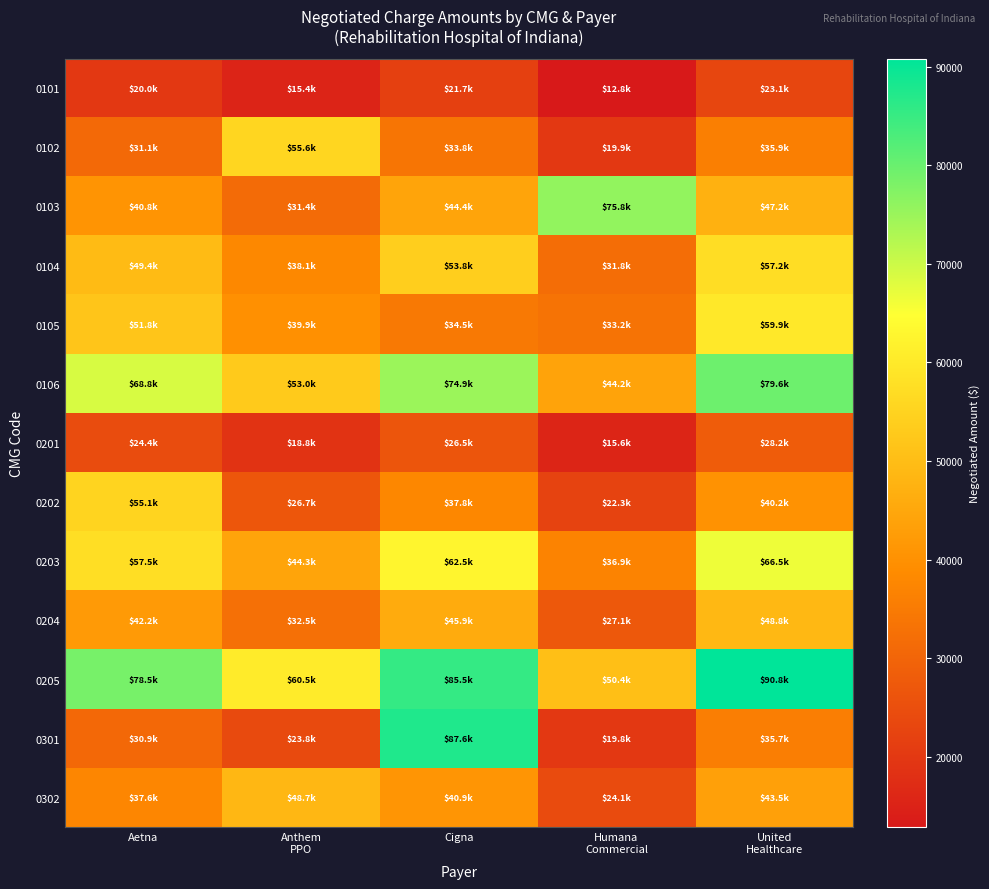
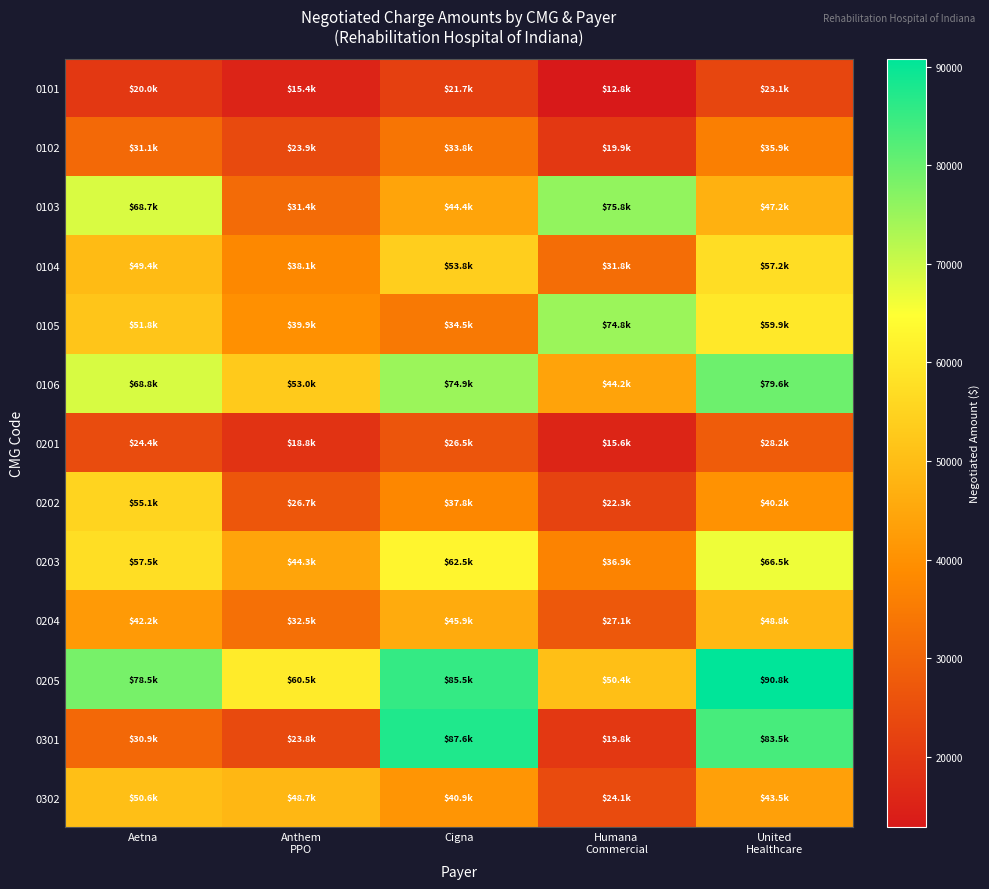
  {
    "0101": {
      "Aetna": "$20.0k",
      "Anthem PPO": "$15.4k",
      "Cigna": "$21.7k",
      "Humana Commercial": "$12.8k",
      "United Healthcare": "$23.1k"
    },
    "0102": {
      "Aetna": "$31.1k",
-     "Anthem PPO": "$55.6k",
+     "Anthem PPO": "$23.9k",
      "Cigna": "$33.8k",
      "Humana Commercial": "$19.9k",
      "United Healthcare": "$35.9k"
    },
    "0103": {
-     "Aetna": "$40.8k",
+     "Aetna": "$68.7k",
      "Anthem PPO": "$31.4k",
      "Cigna": "$44.4k",
      "Humana Commercial": "$75.8k",
      "United Healthcare": "$47.2k"
    },
    "0104": {
      "Aetna": "$49.4k",
      "Anthem PPO": "$38.1k",
      "Cigna": "$53.8k",
      "Humana Commercial": "$31.8k",
      "United Healthcare": "$57.2k"
    },
    "0105": {
      "Aetna": "$51.8k",
      "Anthem PPO": "$39.9k",
      "Cigna": "$34.5k",
-     "Humana Commercial": "$33.2k",
+     "Humana Commercial": "$74.8k",
      "United Healthcare": "$59.9k"
    },
    "0106": {
      "Aetna": "$68.8k",
      "Anthem PPO": "$53.0k",
      "Cigna": "$74.9k",
      "Humana Commercial": "$44.2k",
      "United Healthcare": "$79.6k"
    },
    "0201": {
      "Aetna": "$24.4k",
      "Anthem PPO": "$18.8k",
      "Cigna": "$26.5k",
      "Humana Commercial": "$15.6k",
      "United Healthcare": "$28.2k"
    },
    "0202": {
      "Aetna": "$55.1k",
      "Anthem PPO": "$26.7k",
      "Cigna": "$37.8k",
      "Humana Commercial": "$22.3k",
      "United Healthcare": "$40.2k"
    },
    "0203": {
      "Aetna": "$57.5k",
      "Anthem PPO": "$44.3k",
      "Cigna": "$62.5k",
      "Humana Commercial": "$36.9k",
      "United Healthcare": "$66.5k"
    },
    "0204": {
      "Aetna": "$42.2k",
      "Anthem PPO": "$32.5k",
      "Cigna": "$45.9k",
      "Humana Commercial": "$27.1k",
      "United Healthcare": "$48.8k"
    },
    "0205": {
      "Aetna": "$78.5k",
      "Anthem PPO": "$60.5k",
      "Cigna": "$85.5k",
      "Humana Commercial": "$50.4k",
      "United Healthcare": "$90.8k"
    },
    "0301": {
      "Aetna": "$30.9k",
      "Anthem PPO": "$23.8k",
      "Cigna": "$87.6k",
      "Humana Commercial": "$19.8k",
-     "United Healthcare": "$35.7k"
+     "United Healthcare": "$83.5k"
    },
    "0302": {
-     "Aetna": "$37.6k",
+     "Aetna": "$50.6k",
      "Anthem PPO": "$48.7k",
      "Cigna": "$40.9k",
      "Humana Commercial": "$24.1k",
      "United Healthcare": "$43.5k"
    }
  }
